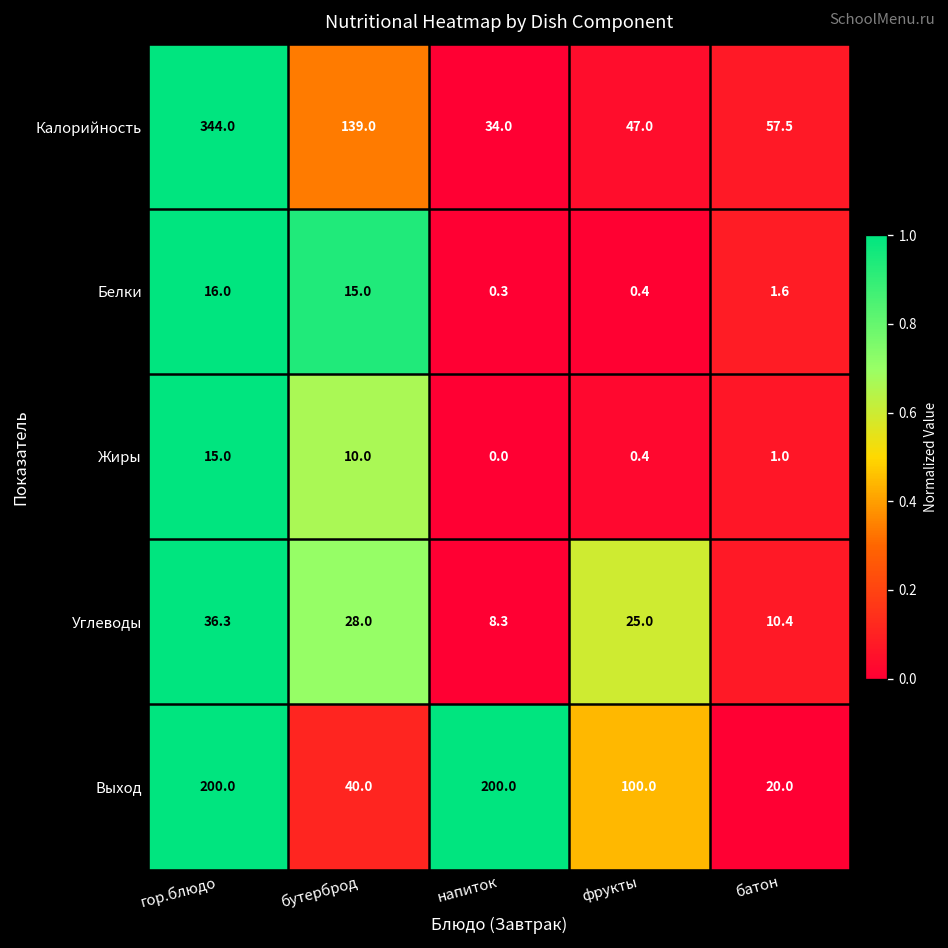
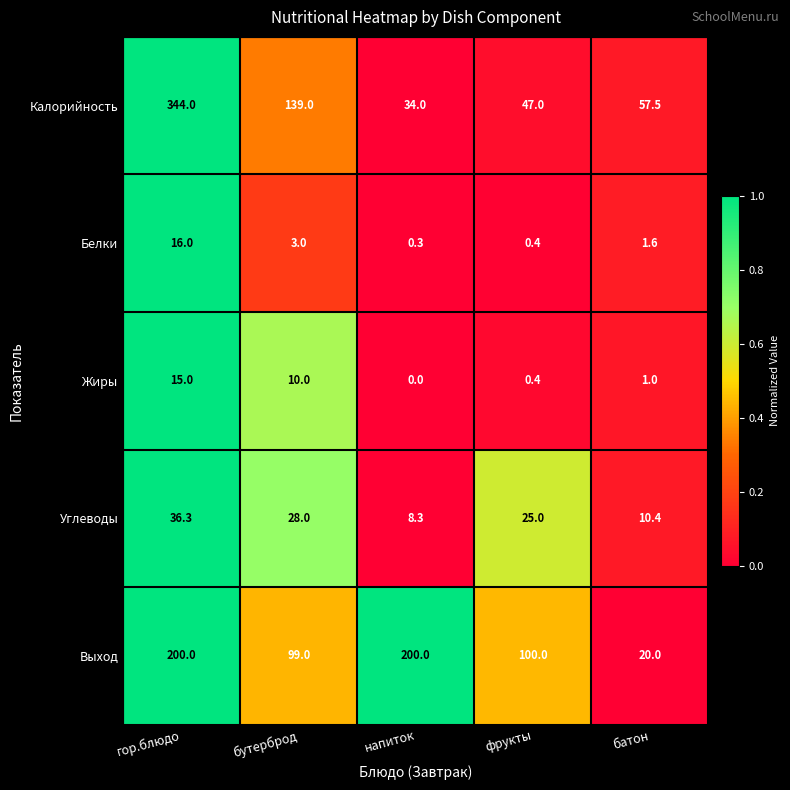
  {
    "Калорийность": {
      "гор.блюдо": 344.0,
      "бутерброд": 139.0,
      "напиток": 34.0,
      "фрукты": 47.0,
      "батон": 57.5
    },
    "Белки": {
      "гор.блюдо": 16.0,
-     "бутерброд": 15.0,
+     "бутерброд": 3.0,
      "напиток": 0.3,
      "фрукты": 0.4,
      "батон": 1.6
    },
    "Жиры": {
      "гор.блюдо": 15.0,
      "бутерброд": 10.0,
      "напиток": 0.0,
      "фрукты": 0.4,
      "батон": 1.0
    },
    "Углеводы": {
      "гор.блюдо": 36.3,
      "бутерброд": 28.0,
      "напиток": 8.3,
      "фрукты": 25.0,
      "батон": 10.4
    },
    "Выход": {
      "гор.блюдо": 200.0,
-     "бутерброд": 40.0,
+     "бутерброд": 99.0,
      "напиток": 200.0,
      "фрукты": 100.0,
      "батон": 20.0
    }
  }
